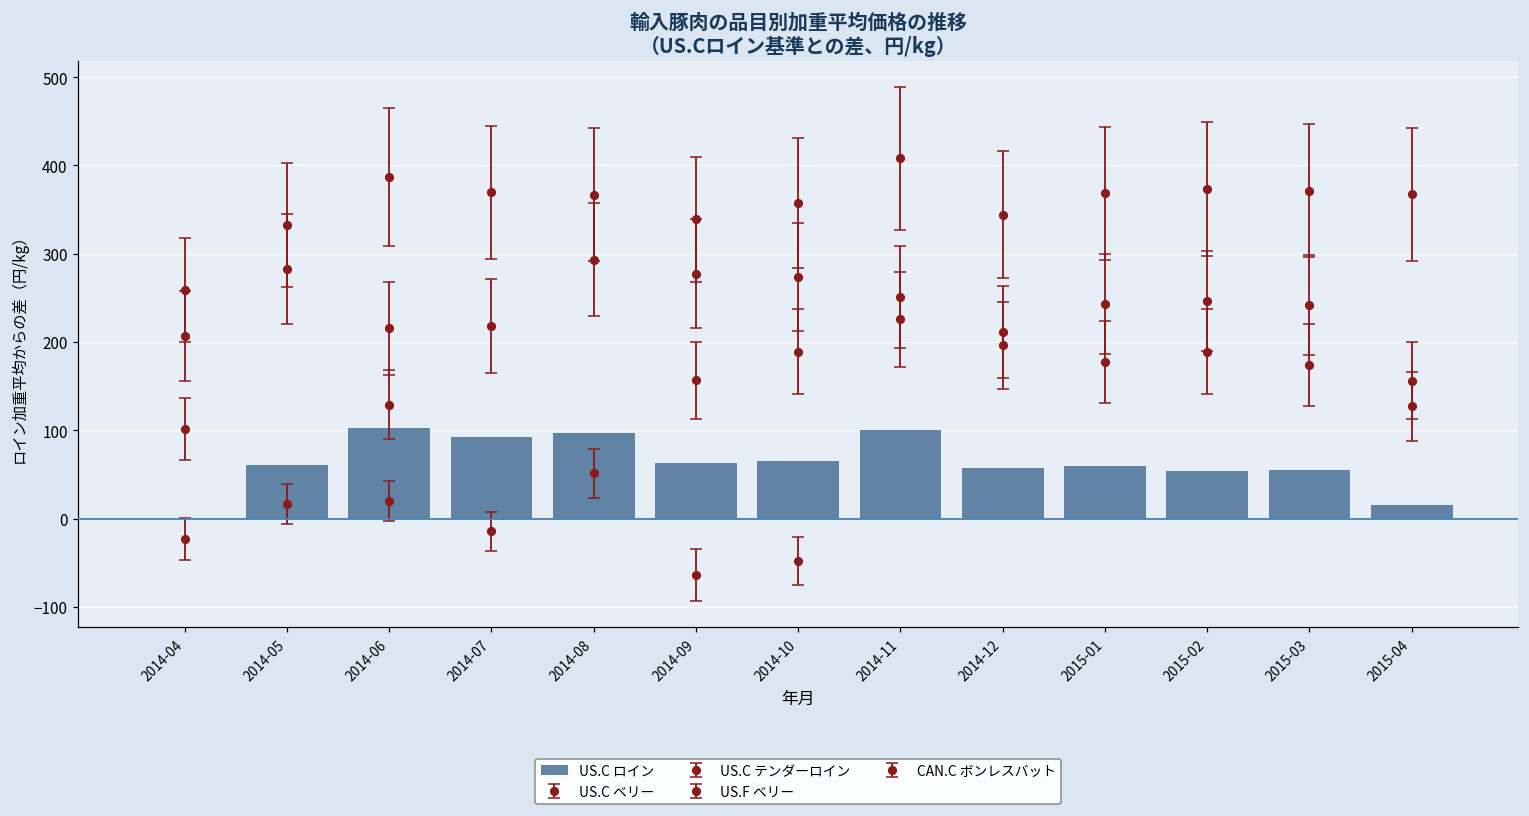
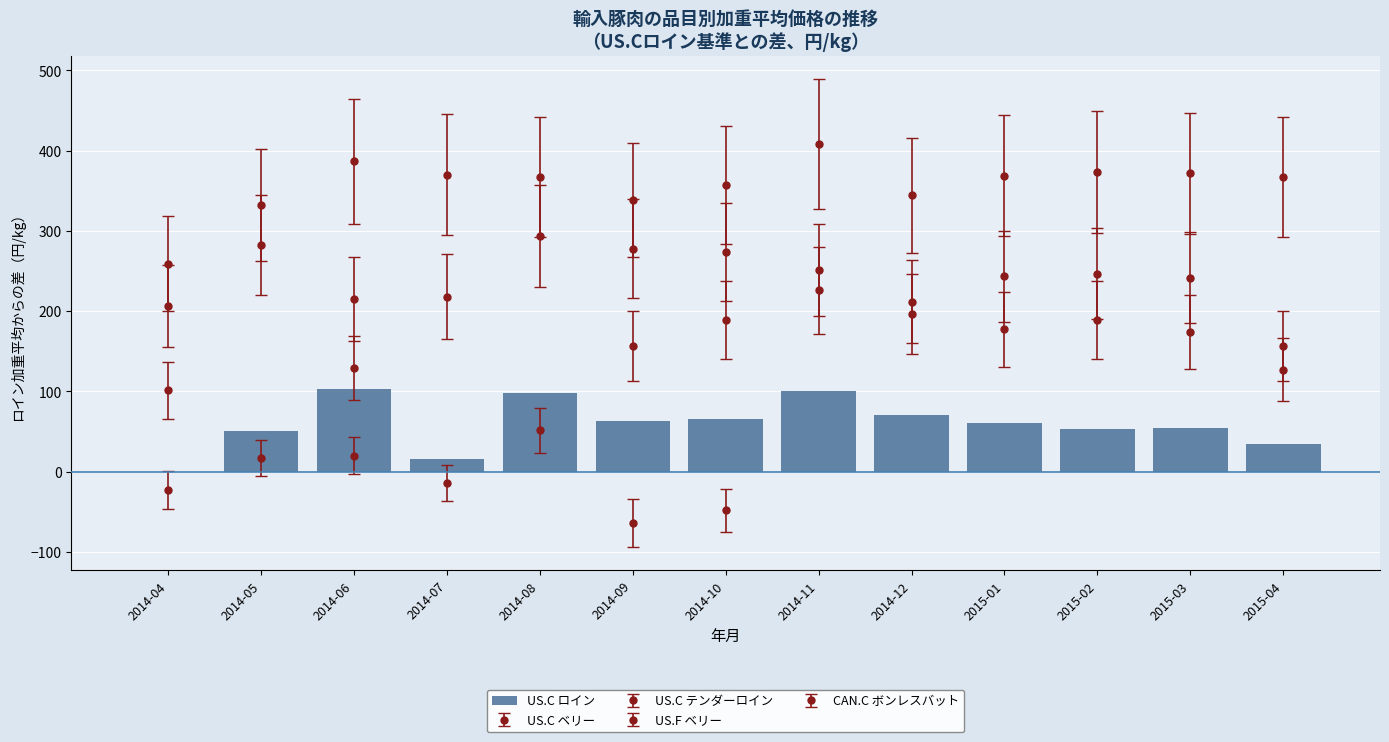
  {
    "US.C ロイン": {
      "2014-04": 0,
-     "2014-05": 60,
+     "2014-05": 50,
      "2014-06": 100,
-     "2014-07": 90,
+     "2014-07": 20,
      "2014-08": 100,
      "2014-09": 60,
      "2014-10": 70,
      "2014-11": 100,
-     "2014-12": 60,
+     "2014-12": 70,
      "2015-01": 60,
      "2015-02": 50,
      "2015-03": 50,
-     "2015-04": 20
+     "2015-04": 30
    }
  }
